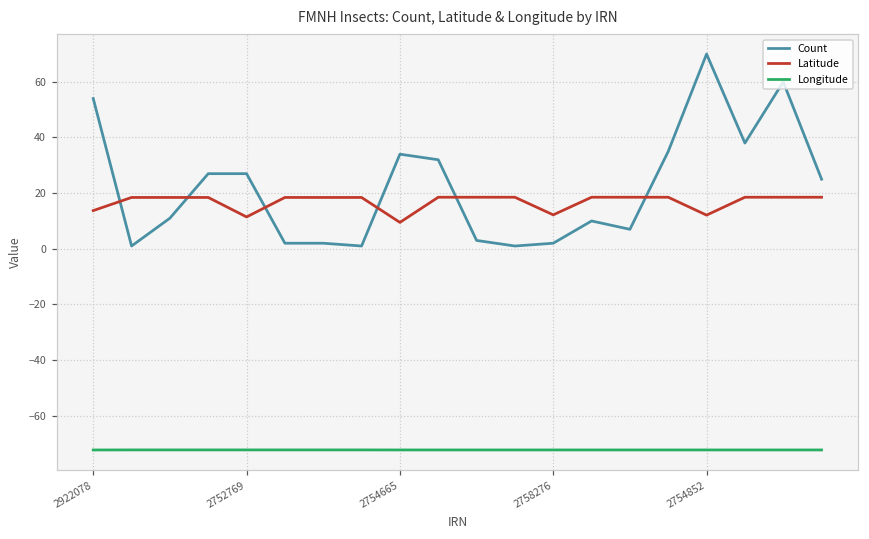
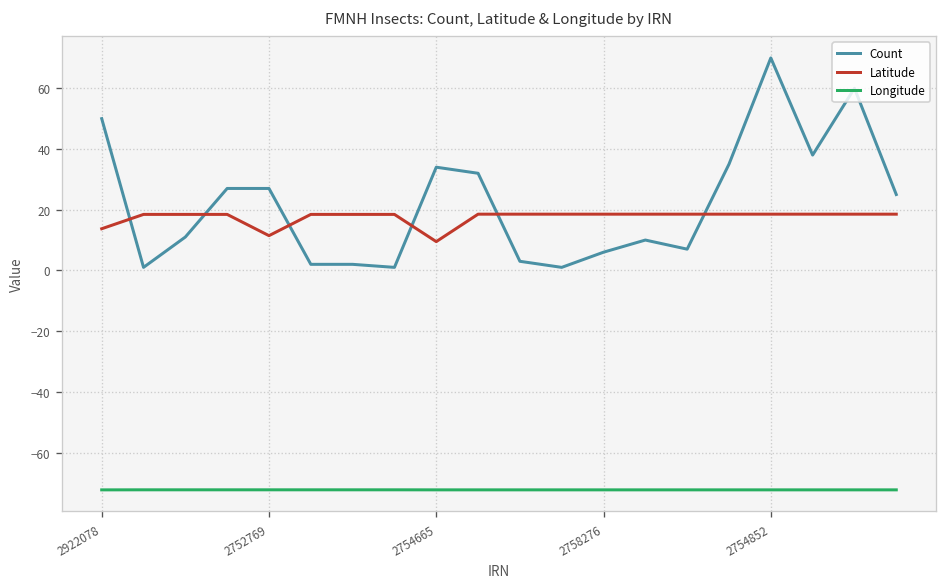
  {
    "Count": {
-     "2922078": 54,
+     "2922078": 50,
      "2752769": 27,
      "2754665": 34,
-     "2758276": 2,
+     "2758276": 6,
      "2754852": 70
    },
    "Latitude": {
      "2922078": 14,
      "2752769": 11,
      "2754665": 9,
-     "2758276": 12,
-     "2754852": 12
+     "2758276": 19,
+     "2754852": 19
    },
    "Longitude": {
      "2922078": -72,
      "2752769": -72,
      "2754665": -72,
      "2758276": -72,
      "2754852": -72
    }
  }
